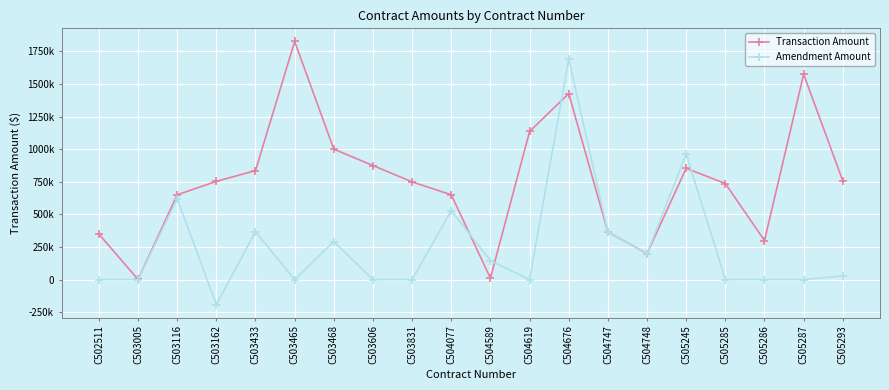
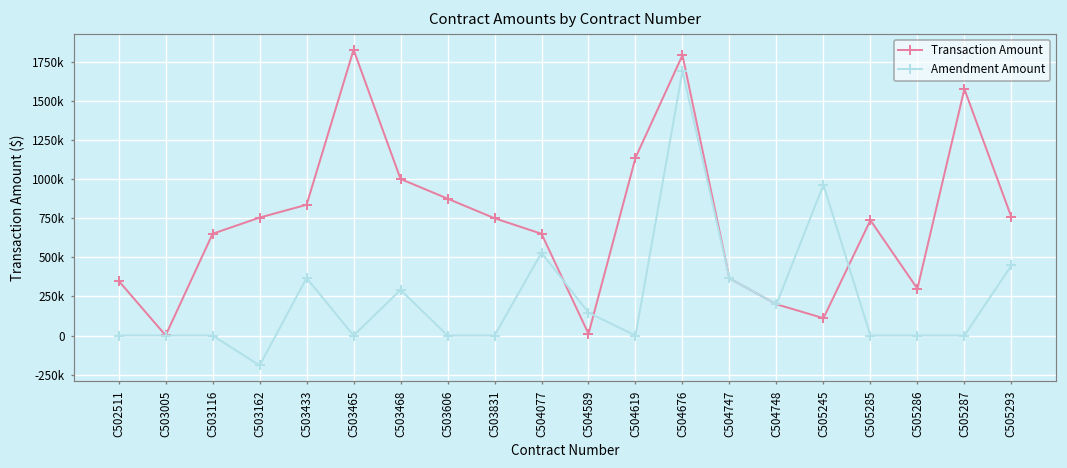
  {
    "Transaction Amount": {
      "C502511": 350000,
      "C503116": 650000,
      "C503162": 750000,
      "C503433": 840000,
      "C503465": 1830000,
      "C503468": 1000000,
      "C503606": 870000,
      "C503831": 750000,
      "C504077": 650000,
      "C504589": 10000,
      "C504619": 1140000,
-     "C504676": 1430000,
-     "C505245": 850000,
+     "C504676": 1790000,
+     "C505245": 110000,
      "C505285": 740000,
      "C505286": 300000,
      "C505287": 1570000,
      "C505293": 760000
    },
    "Amendment Amount": {
      "C502511": 0,
-     "C503116": 620000,
+     "C503116": 0,
      "C503162": -190000,
      "C503433": 370000,
      "C503465": 0,
      "C503468": 290000,
      "C503606": 0,
      "C503831": 0,
      "C504077": 530000,
      "C504589": 150000,
      "C504619": 0,
      "C504676": 1690000,
      "C505245": 960000,
      "C505285": 0,
      "C505286": 0,
      "C505287": 0,
-     "C505293": 30000
+     "C505293": 450000
    }
  }
